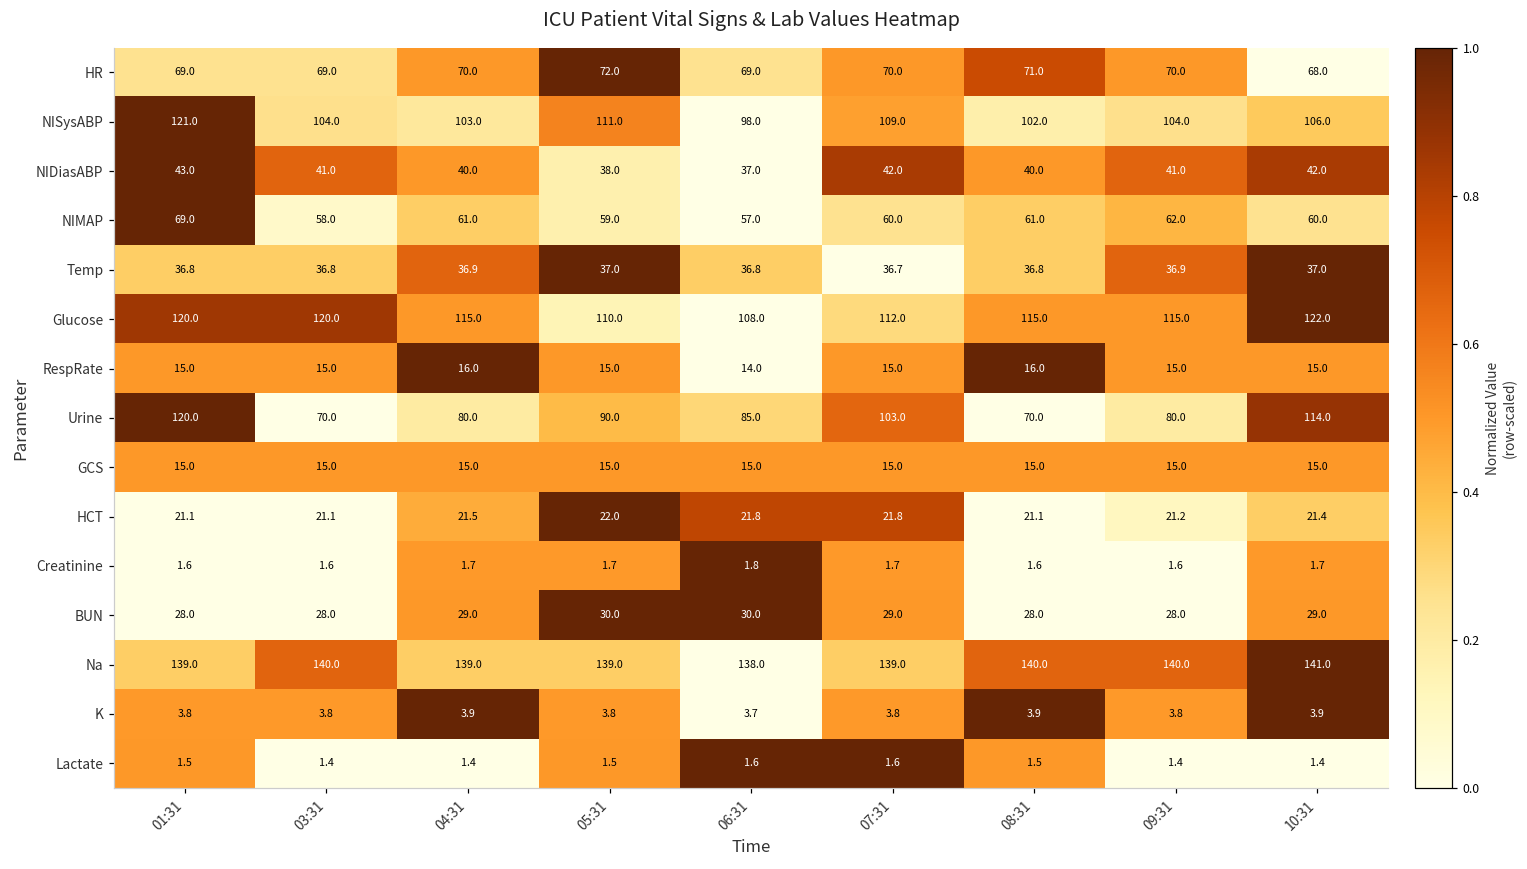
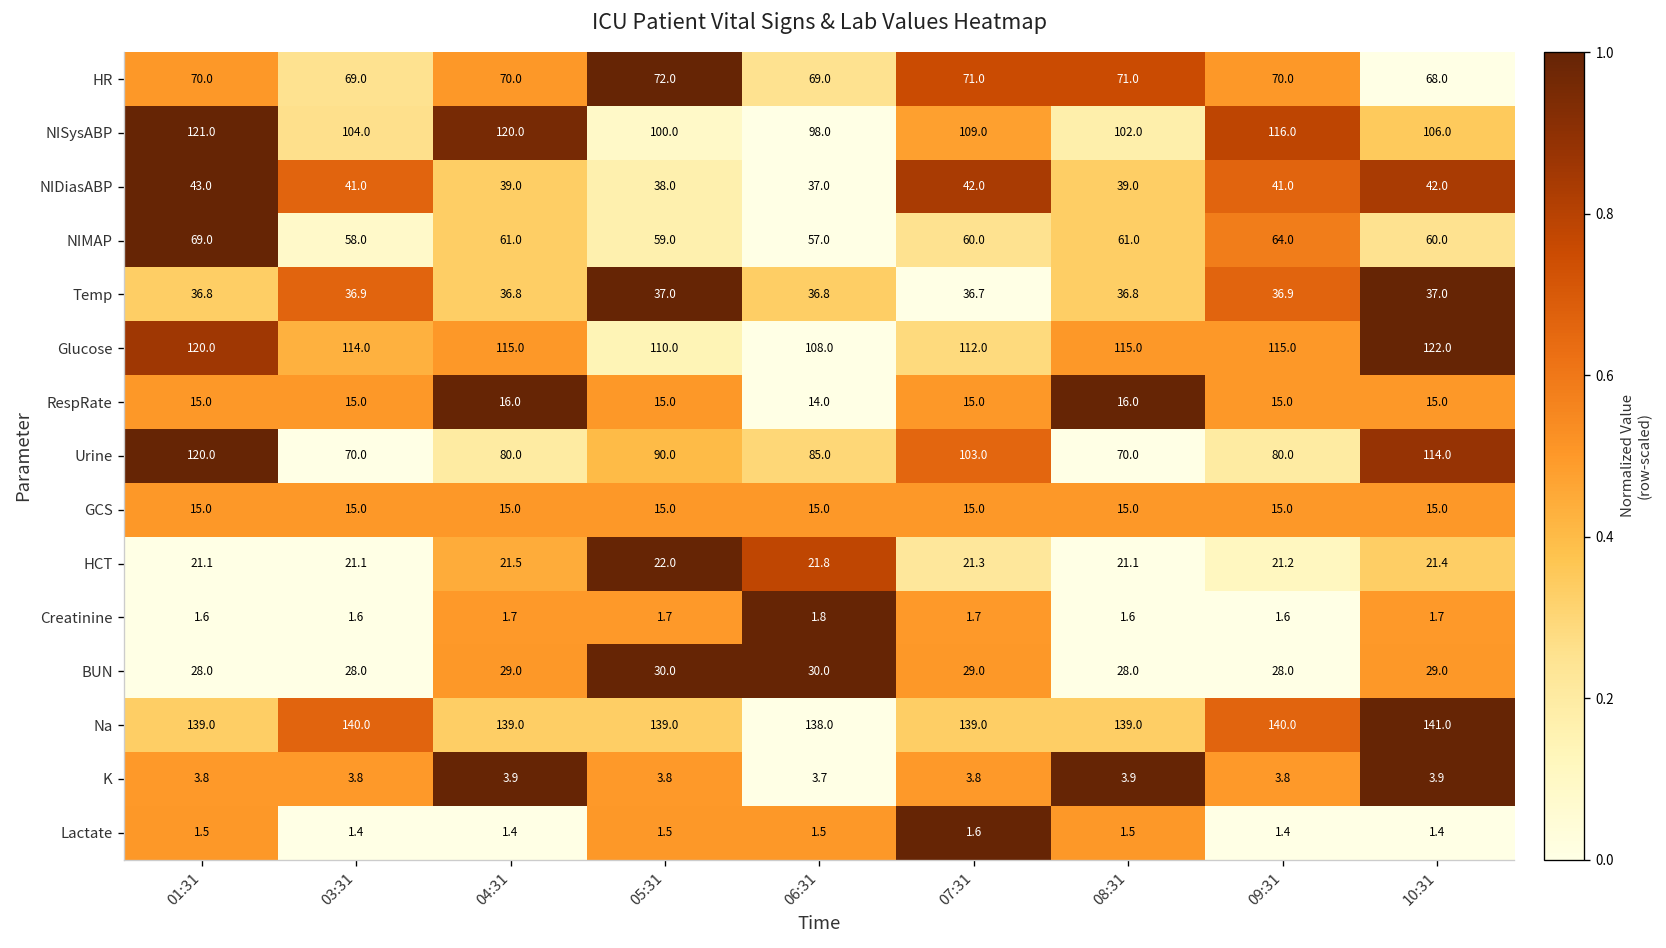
  {
    "HR": {
-     "01:31": 69.0,
+     "01:31": 70.0,
      "03:31": 69.0,
      "04:31": 70.0,
      "05:31": 72.0,
      "06:31": 69.0,
-     "07:31": 70.0,
+     "07:31": 71.0,
      "08:31": 71.0,
      "09:31": 70.0,
      "10:31": 68.0
    },
    "NISysABP": {
      "01:31": 121.0,
      "03:31": 104.0,
-     "04:31": 103.0,
-     "05:31": 111.0,
+     "04:31": 120.0,
+     "05:31": 100.0,
      "06:31": 98.0,
      "07:31": 109.0,
      "08:31": 102.0,
-     "09:31": 104.0,
+     "09:31": 116.0,
      "10:31": 106.0
    },
    "NIDiasABP": {
      "01:31": 43.0,
      "03:31": 41.0,
-     "04:31": 40.0,
+     "04:31": 39.0,
      "05:31": 38.0,
      "06:31": 37.0,
      "07:31": 42.0,
-     "08:31": 40.0,
+     "08:31": 39.0,
      "09:31": 41.0,
      "10:31": 42.0
    },
    "NIMAP": {
      "01:31": 69.0,
      "03:31": 58.0,
      "04:31": 61.0,
      "05:31": 59.0,
      "06:31": 57.0,
      "07:31": 60.0,
      "08:31": 61.0,
-     "09:31": 62.0,
+     "09:31": 64.0,
      "10:31": 60.0
    },
    "Temp": {
      "01:31": 36.8,
-     "03:31": 36.8,
-     "04:31": 36.9,
+     "03:31": 36.9,
+     "04:31": 36.8,
      "05:31": 37.0,
      "06:31": 36.8,
      "07:31": 36.7,
      "08:31": 36.8,
      "09:31": 36.9,
      "10:31": 37.0
    },
    "Glucose": {
      "01:31": 120.0,
-     "03:31": 120.0,
+     "03:31": 114.0,
      "04:31": 115.0,
      "05:31": 110.0,
      "06:31": 108.0,
      "07:31": 112.0,
      "08:31": 115.0,
      "09:31": 115.0,
      "10:31": 122.0
    },
    "RespRate": {
      "01:31": 15.0,
      "03:31": 15.0,
      "04:31": 16.0,
      "05:31": 15.0,
      "06:31": 14.0,
      "07:31": 15.0,
      "08:31": 16.0,
      "09:31": 15.0,
      "10:31": 15.0
    },
    "Urine": {
      "01:31": 120.0,
      "03:31": 70.0,
      "04:31": 80.0,
      "05:31": 90.0,
      "06:31": 85.0,
      "07:31": 103.0,
      "08:31": 70.0,
      "09:31": 80.0,
      "10:31": 114.0
    },
    "GCS": {
      "01:31": 15.0,
      "03:31": 15.0,
      "04:31": 15.0,
      "05:31": 15.0,
      "06:31": 15.0,
      "07:31": 15.0,
      "08:31": 15.0,
      "09:31": 15.0,
      "10:31": 15.0
    },
    "HCT": {
      "01:31": 21.1,
      "03:31": 21.1,
      "04:31": 21.5,
      "05:31": 22.0,
      "06:31": 21.8,
-     "07:31": 21.8,
+     "07:31": 21.3,
      "08:31": 21.1,
      "09:31": 21.2,
      "10:31": 21.4
    },
    "Creatinine": {
      "01:31": 1.6,
      "03:31": 1.6,
      "04:31": 1.7,
      "05:31": 1.7,
      "06:31": 1.8,
      "07:31": 1.7,
      "08:31": 1.6,
      "09:31": 1.6,
      "10:31": 1.7
    },
    "BUN": {
      "01:31": 28.0,
      "03:31": 28.0,
      "04:31": 29.0,
      "05:31": 30.0,
      "06:31": 30.0,
      "07:31": 29.0,
      "08:31": 28.0,
      "09:31": 28.0,
      "10:31": 29.0
    },
    "Na": {
      "01:31": 139.0,
      "03:31": 140.0,
      "04:31": 139.0,
      "05:31": 139.0,
      "06:31": 138.0,
      "07:31": 139.0,
-     "08:31": 140.0,
+     "08:31": 139.0,
      "09:31": 140.0,
      "10:31": 141.0
    },
    "K": {
      "01:31": 3.8,
      "03:31": 3.8,
      "04:31": 3.9,
      "05:31": 3.8,
      "06:31": 3.7,
      "07:31": 3.8,
      "08:31": 3.9,
      "09:31": 3.8,
      "10:31": 3.9
    },
    "Lactate": {
      "01:31": 1.5,
      "03:31": 1.4,
      "04:31": 1.4,
      "05:31": 1.5,
-     "06:31": 1.6,
+     "06:31": 1.5,
      "07:31": 1.6,
      "08:31": 1.5,
      "09:31": 1.4,
      "10:31": 1.4
    }
  }
